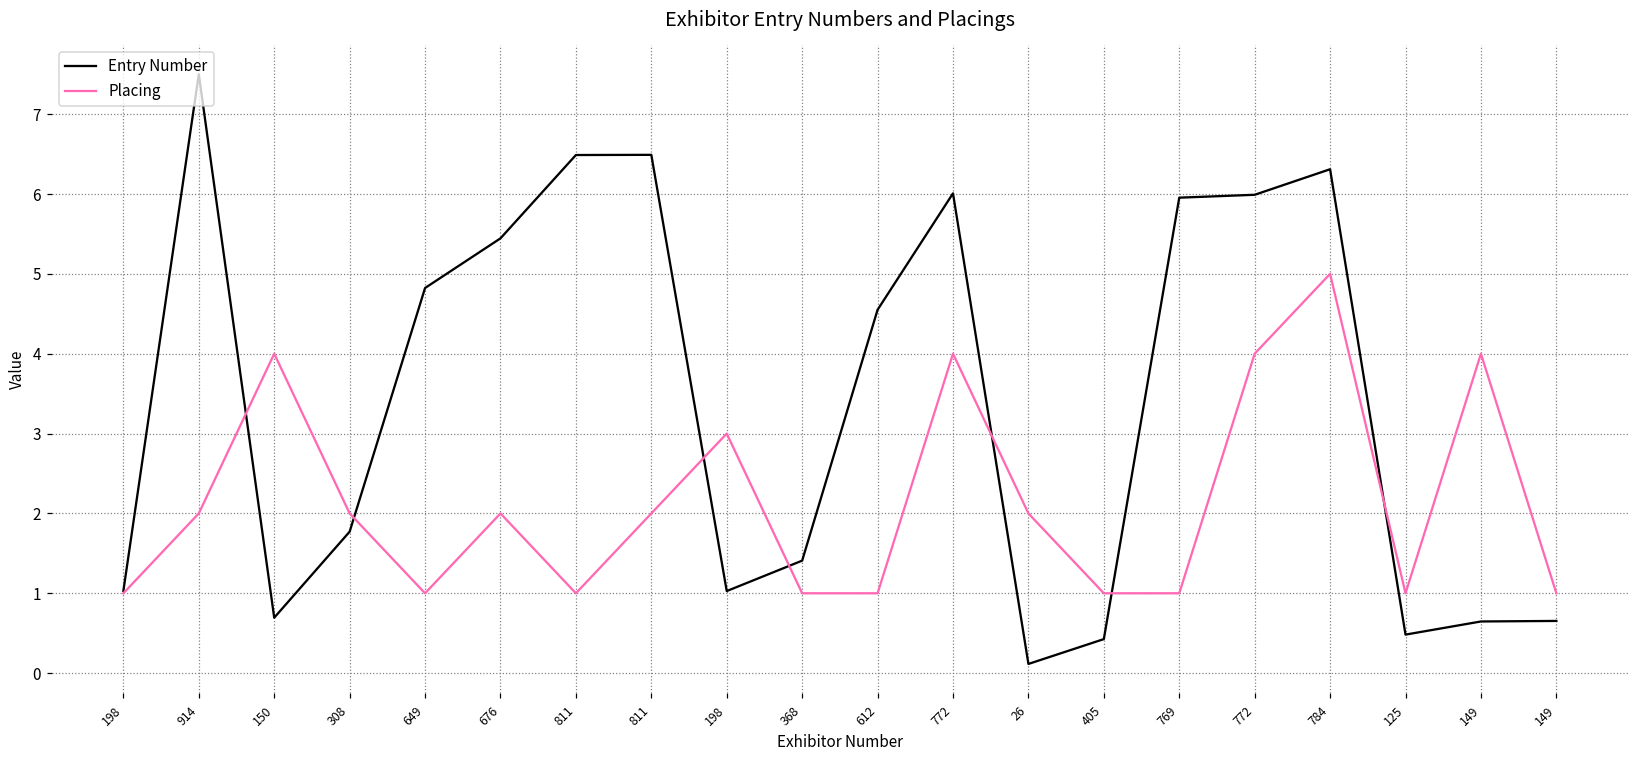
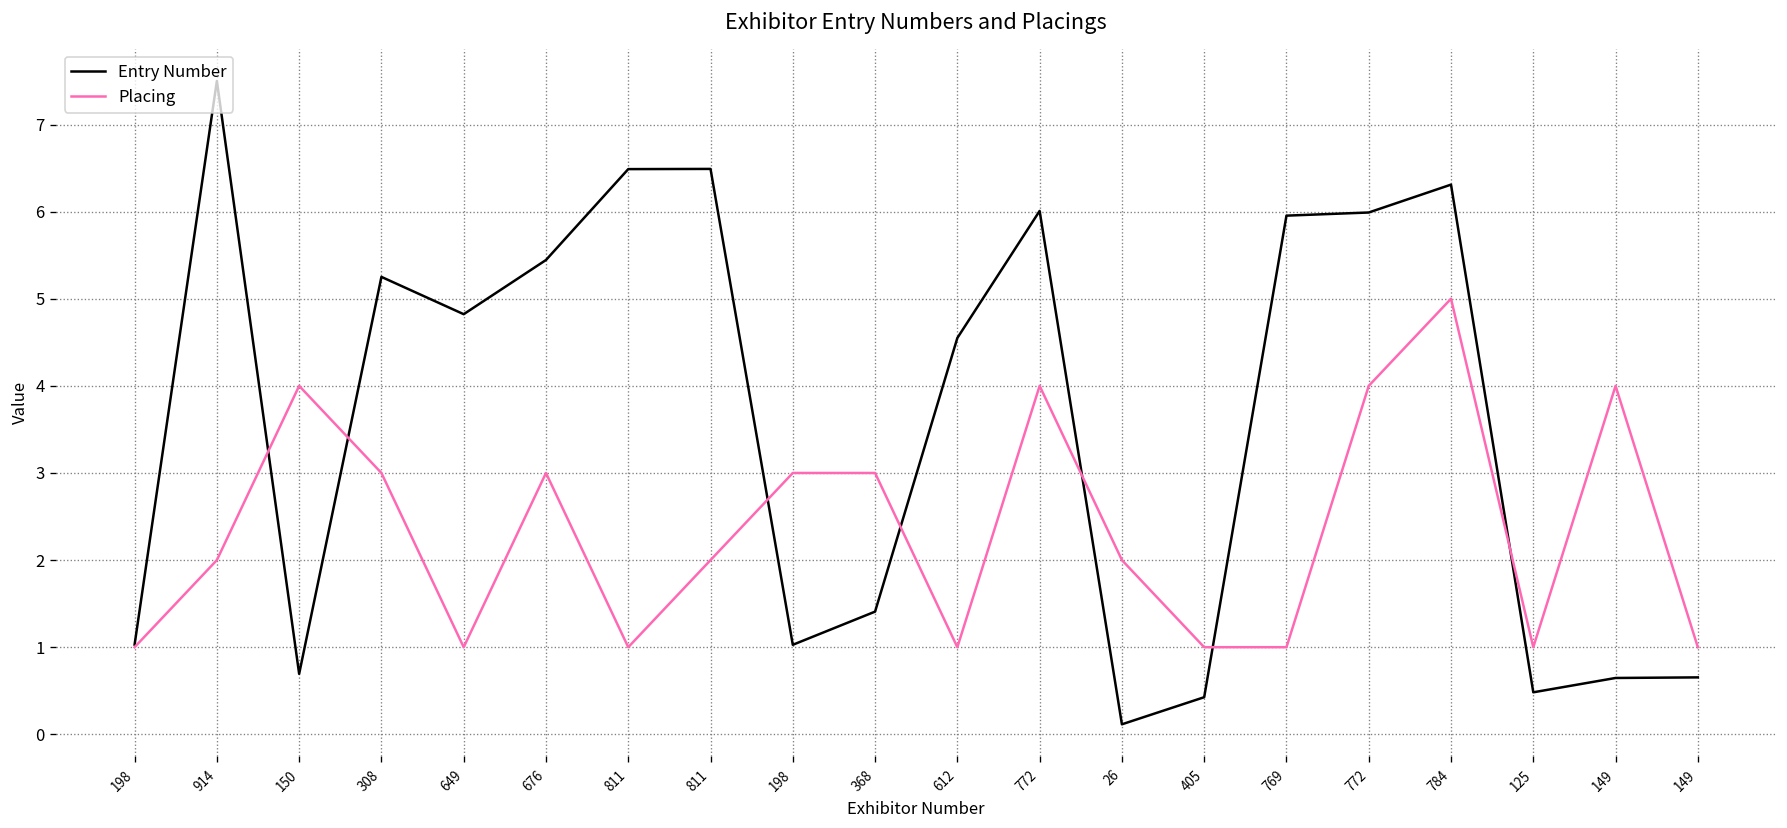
  {
    "Entry Number": {
      "150": 0.7,
-     "308": 1.8,
+     "308": 5.3,
      "649": 4.8,
      "676": 5.4,
      "368": 1.4,
      "612": 4.6,
      "26": 0.1,
      "405": 0.4,
      "769": 6.0,
      "784": 6.3,
      "125": 0.5
    },
    "Placing": {
      "914": 2,
      "150": 4,
-     "308": 2,
+     "308": 3,
      "649": 1,
-     "676": 2,
-     "368": 1,
+     "676": 3,
+     "368": 3,
      "612": 1,
      "26": 2,
      "405": 1,
      "769": 1,
      "784": 5,
      "125": 1
    }
  }
